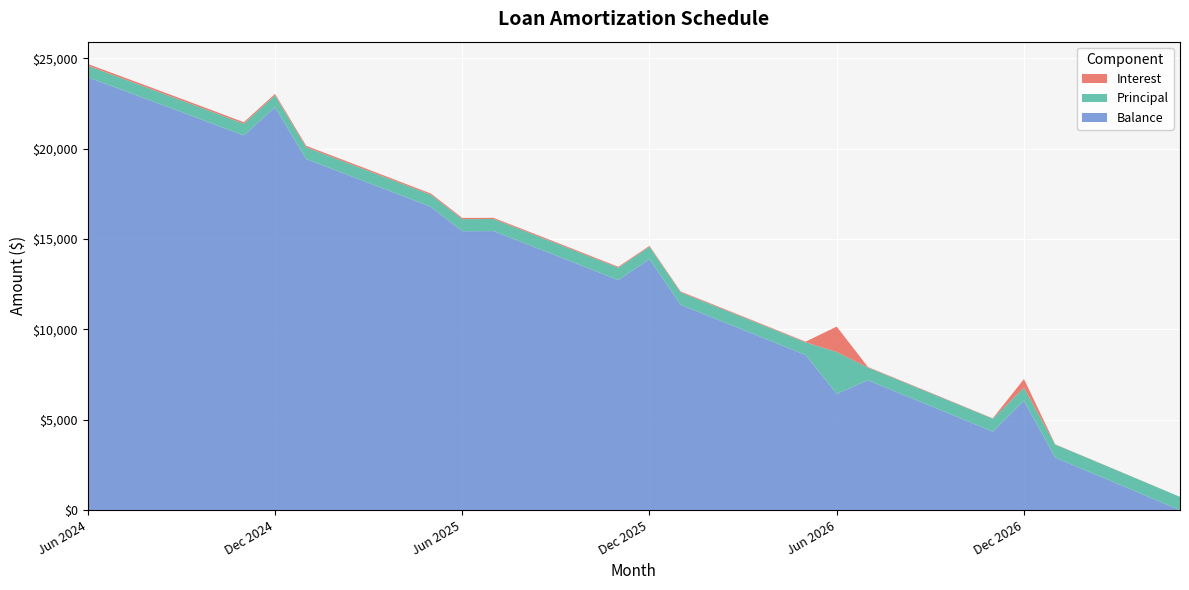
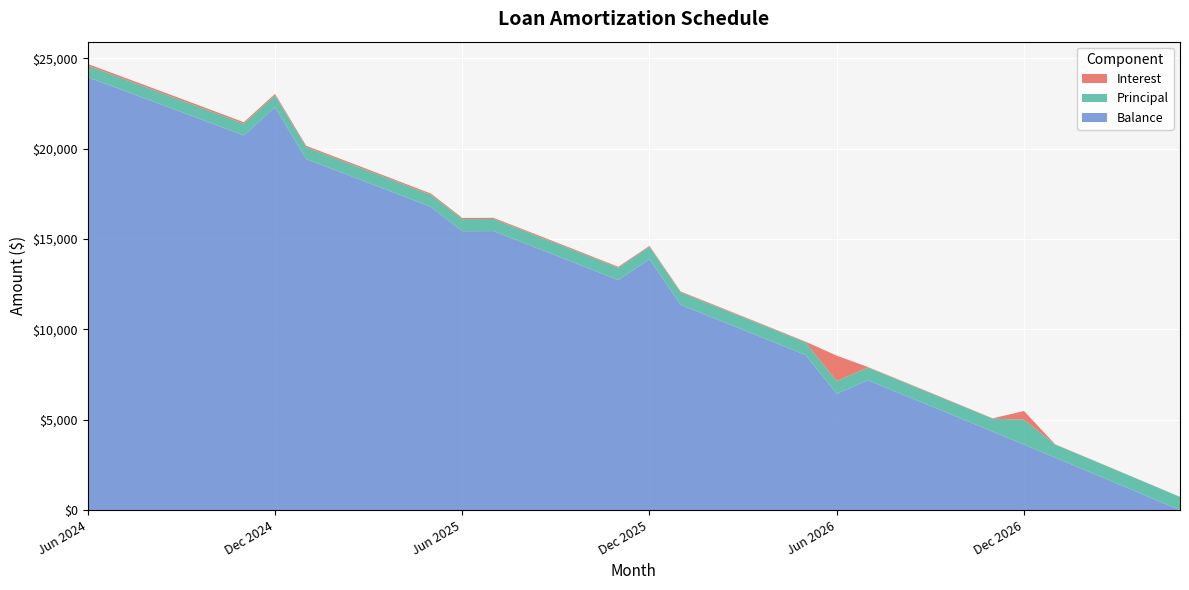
  {
    "Balance": {
      "Jun 2024": "$23,900",
      "Dec 2024": "$22,300",
      "Jun 2025": "$15,400",
      "Dec 2025": "$13,900",
      "Jun 2026": "$6,400",
-     "Dec 2026": "$6,100"
+     "Dec 2026": "$3,600"
    },
    "Principal": {
-     "Jun 2026": "$2,300",
-     "Dec 2026": "$700"
+     "Jun 2026": "$700",
+     "Dec 2026": "$1,400"
    },
    "Interest": {
      "Jun 2026": "$1,400",
      "Dec 2026": "$500"
    }
  }
